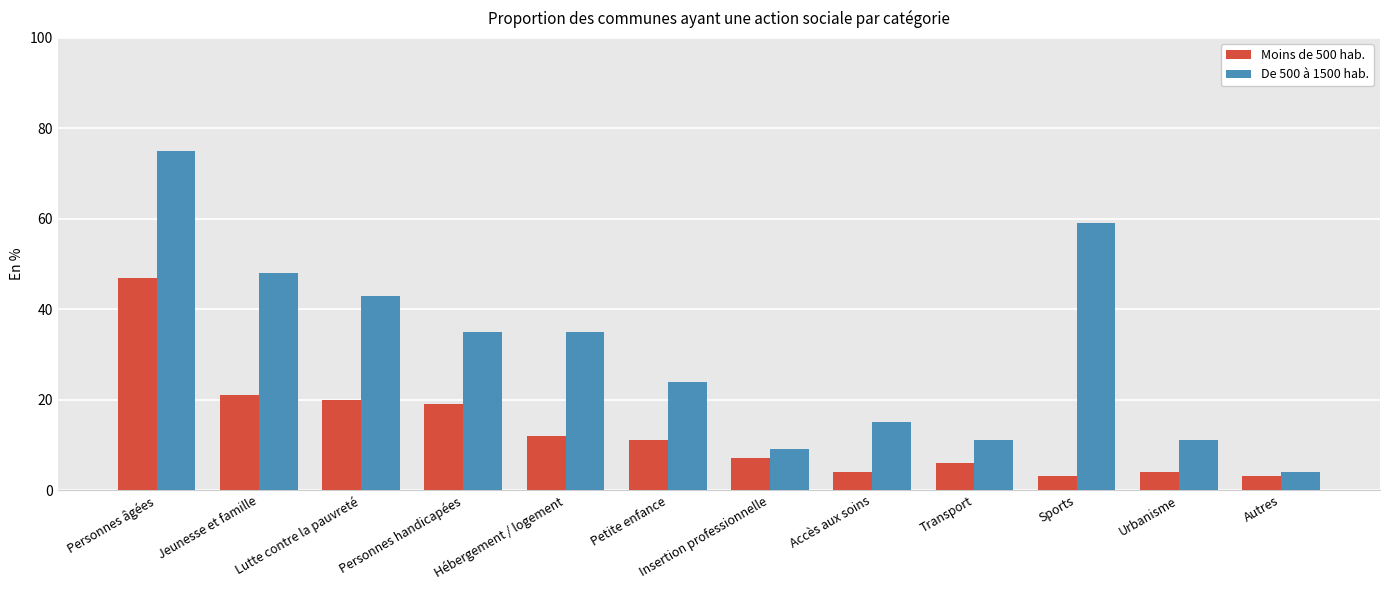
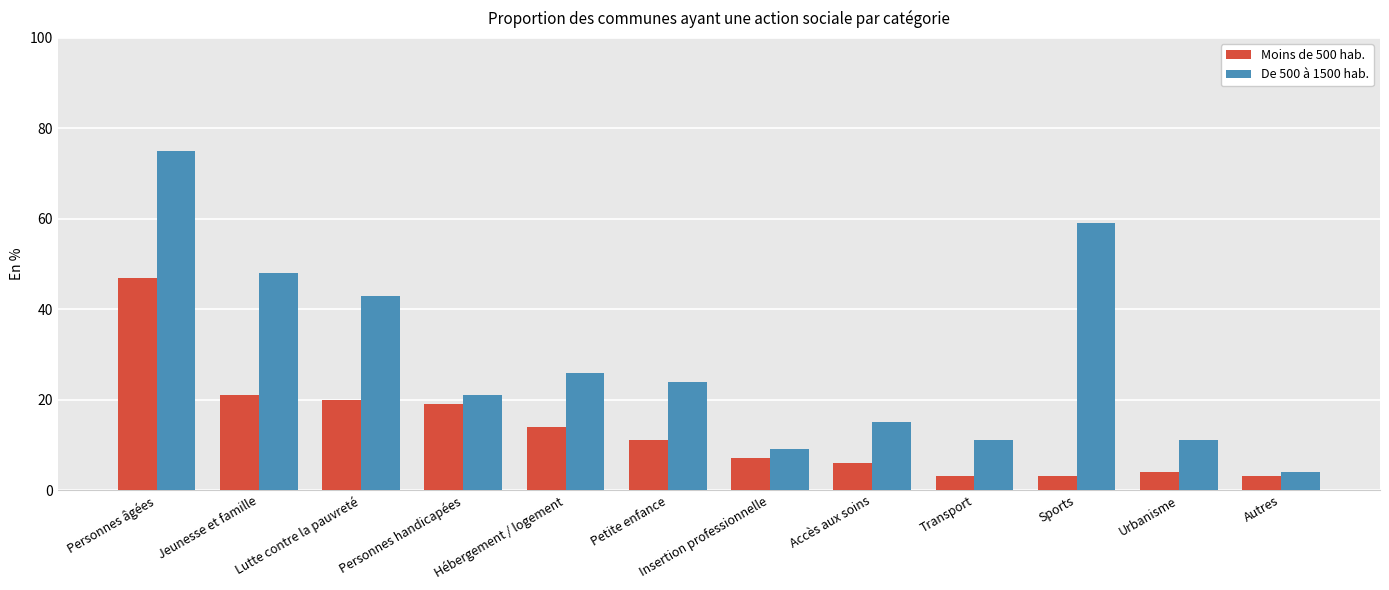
  {
    "Moins de 500 hab.": {
      "Personnes âgées": 47,
      "Jeunesse et famille": 21,
      "Lutte contre la pauvreté": 20,
      "Personnes handicapées": 19,
-     "Hébergement / logement": 12,
+     "Hébergement / logement": 14,
      "Petite enfance": 11,
      "Insertion professionnelle": 7,
-     "Accès aux soins": 4,
-     "Transport": 6,
+     "Accès aux soins": 6,
+     "Transport": 3,
      "Sports": 3,
      "Urbanisme": 4,
      "Autres": 3
    },
    "De 500 à 1500 hab.": {
      "Personnes âgées": 75,
      "Jeunesse et famille": 48,
      "Lutte contre la pauvreté": 43,
-     "Personnes handicapées": 35,
-     "Hébergement / logement": 35,
+     "Personnes handicapées": 21,
+     "Hébergement / logement": 26,
      "Petite enfance": 24,
      "Insertion professionnelle": 9,
      "Accès aux soins": 15,
      "Transport": 11,
      "Sports": 59,
      "Urbanisme": 11,
      "Autres": 4
    }
  }
